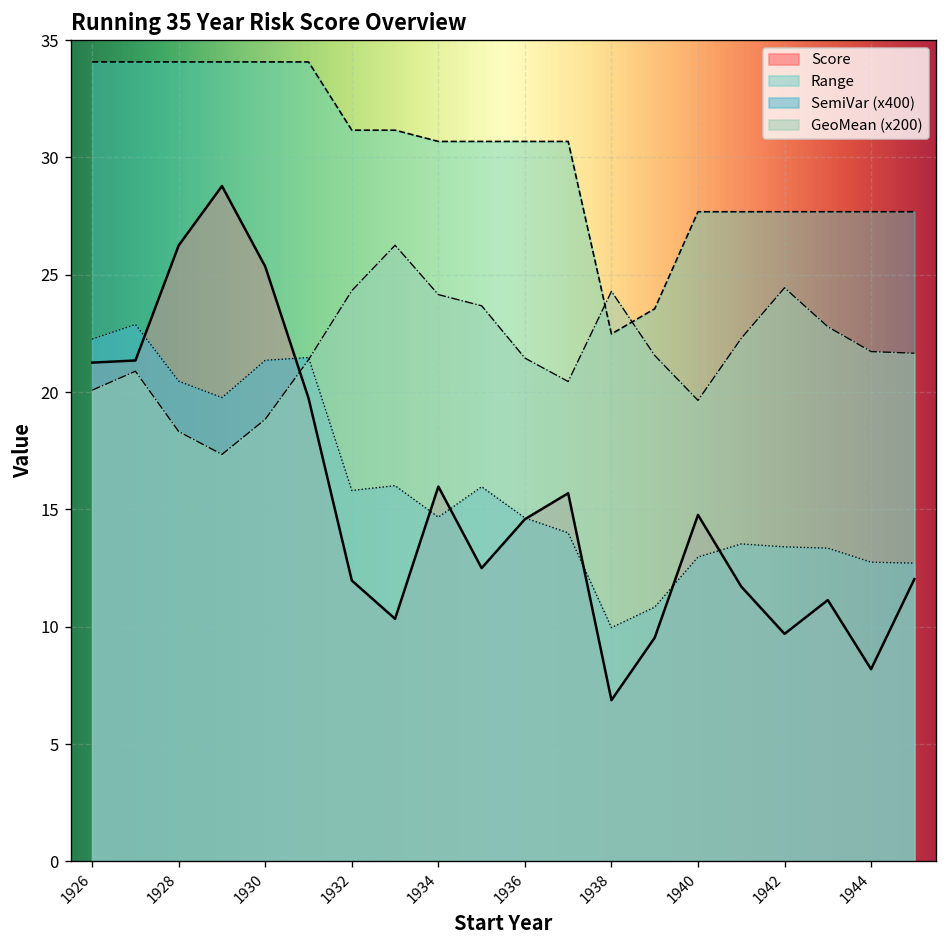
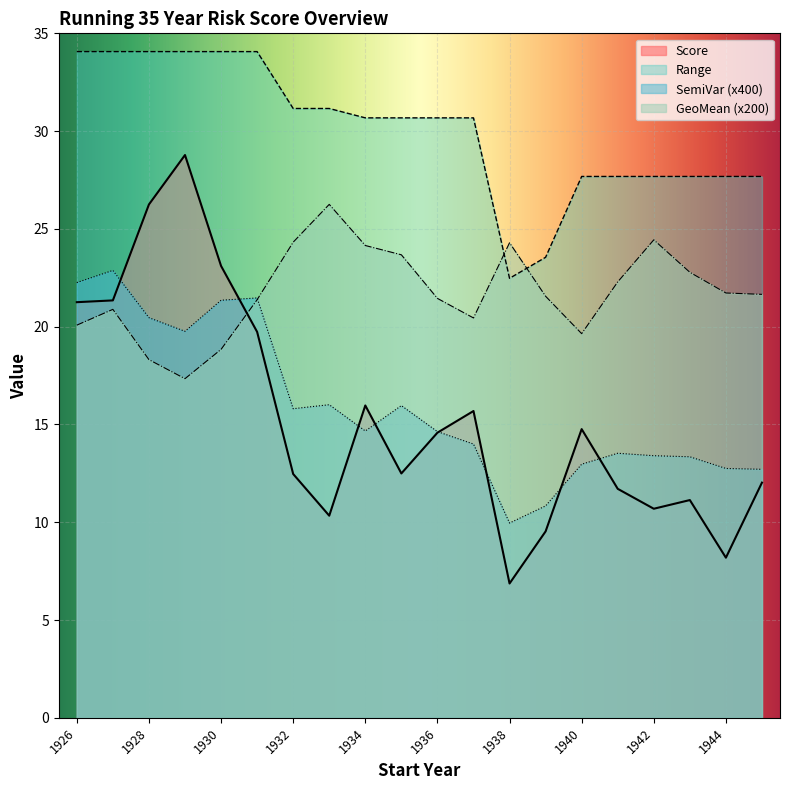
  {
    "Score": {
      "1926": 21.3,
      "1928": 26.2,
-     "1930": 25.3,
-     "1932": 12.0,
+     "1930": 23.1,
+     "1932": 12.5,
      "1934": 16.0,
      "1938": 6.9,
      "1940": 14.8,
-     "1942": 9.7,
+     "1942": 10.7,
      "1944": 8.2
    }
  }
